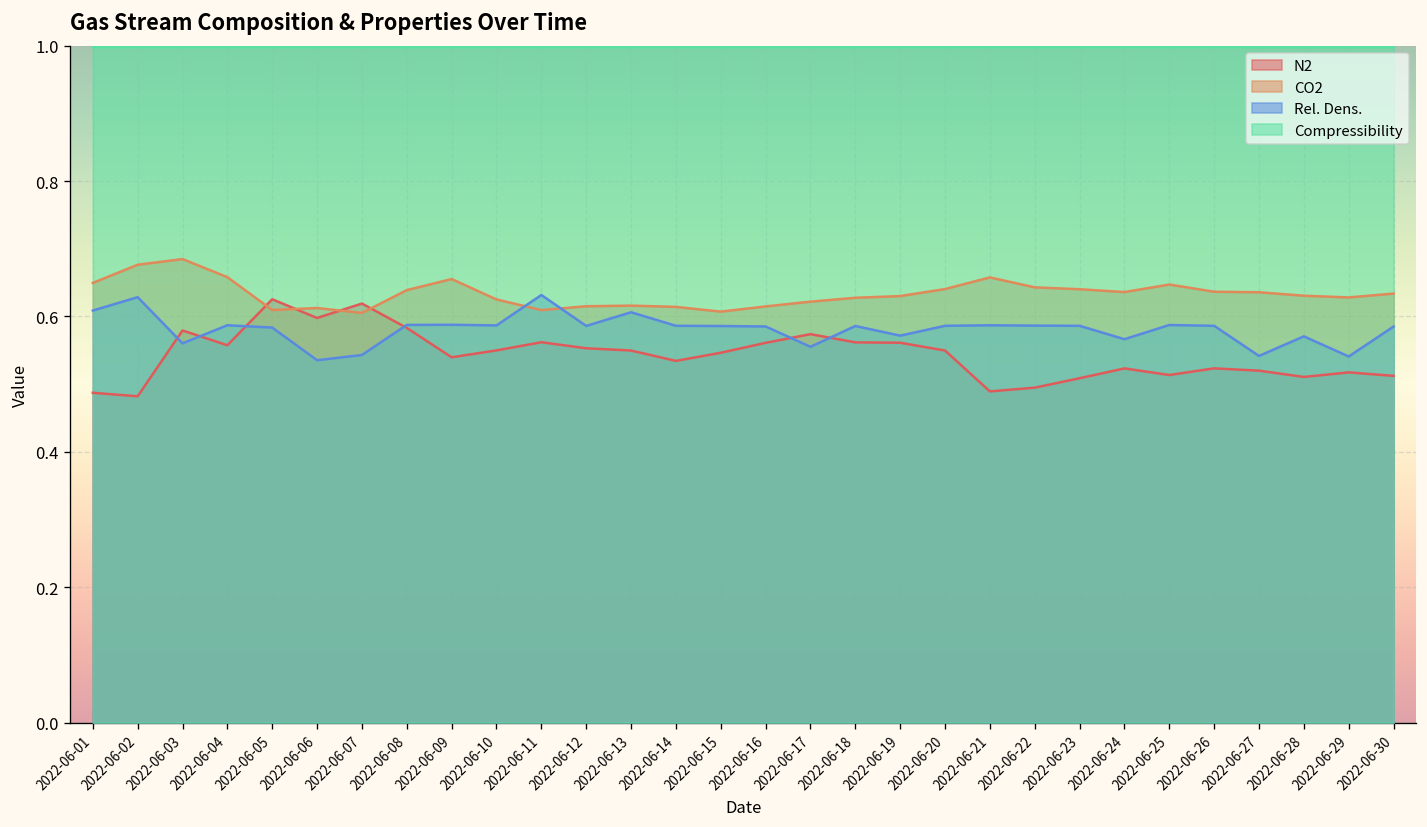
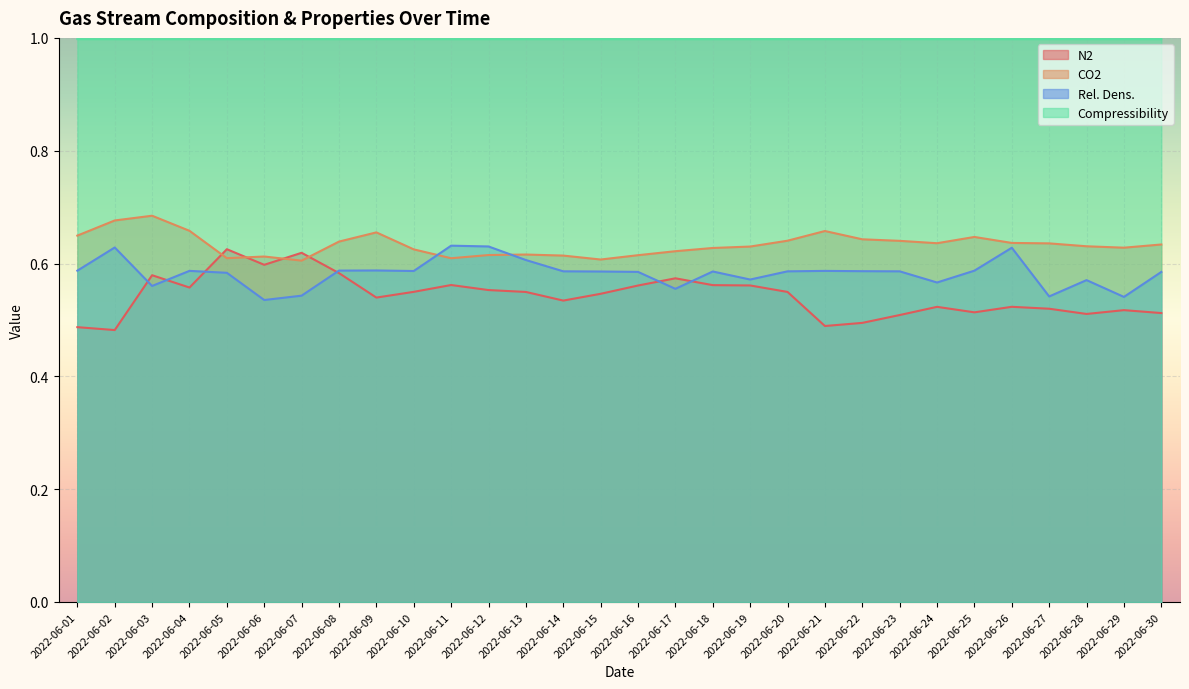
  {
    "Rel. Dens.": {
-     "2022-06-01": 0.61,
+     "2022-06-01": 0.59,
      "2022-06-02": 0.63,
      "2022-06-03": 0.56,
      "2022-06-04": 0.59,
      "2022-06-05": 0.58,
      "2022-06-06": 0.54,
      "2022-06-07": 0.54,
      "2022-06-09": 0.59,
      "2022-06-10": 0.59,
      "2022-06-11": 0.63,
-     "2022-06-12": 0.59,
+     "2022-06-12": 0.63,
      "2022-06-13": 0.61,
      "2022-06-14": 0.59,
      "2022-06-15": 0.59,
      "2022-06-16": 0.59,
      "2022-06-17": 0.56,
      "2022-06-18": 0.59,
      "2022-06-19": 0.57,
      "2022-06-20": 0.59,
      "2022-06-21": 0.59,
      "2022-06-22": 0.59,
      "2022-06-23": 0.59,
      "2022-06-24": 0.57,
      "2022-06-25": 0.59,
-     "2022-06-26": 0.59,
+     "2022-06-26": 0.63,
      "2022-06-27": 0.54,
      "2022-06-28": 0.57,
      "2022-06-29": 0.54,
      "2022-06-30": 0.59
    },
    "Compressibility": {
      "2022-06-01": 1.00,
      "2022-06-02": 1.00,
      "2022-06-03": 1.00,
      "2022-06-04": 1.00,
      "2022-06-05": 1.00,
      "2022-06-06": 1.00,
      "2022-06-07": 1.00,
      "2022-06-08": 1.00,
      "2022-06-09": 1.00,
      "2022-06-10": 1.00,
      "2022-06-11": 1.00,
      "2022-06-12": 1.00,
      "2022-06-13": 1.00,
      "2022-06-14": 1.00,
      "2022-06-15": 1.00,
      "2022-06-16": 1.00,
      "2022-06-17": 1.00,
      "2022-06-18": 1.00,
      "2022-06-19": 1.00,
      "2022-06-20": 1.00,
      "2022-06-21": 1.00,
      "2022-06-22": 1.00,
      "2022-06-23": 1.00,
      "2022-06-24": 1.00,
      "2022-06-25": 1.00,
      "2022-06-26": 1.00,
      "2022-06-27": 1.00,
      "2022-06-28": 1.00,
      "2022-06-29": 1.00,
      "2022-06-30": 1.00
    }
  }
